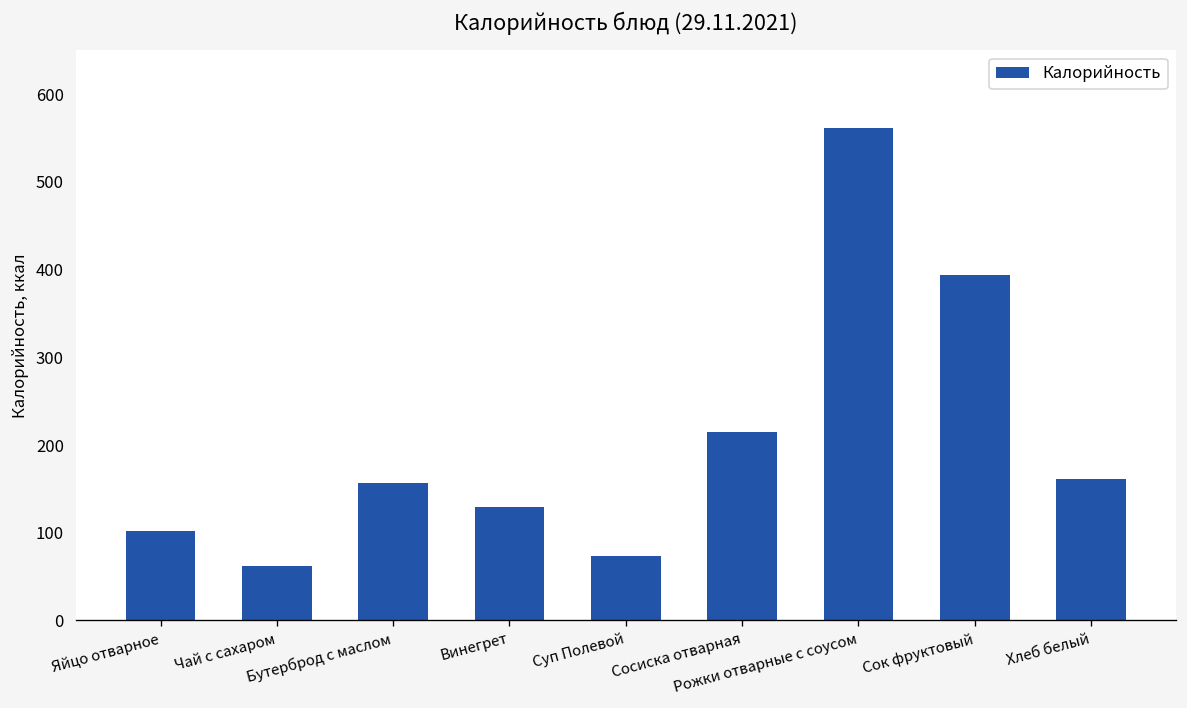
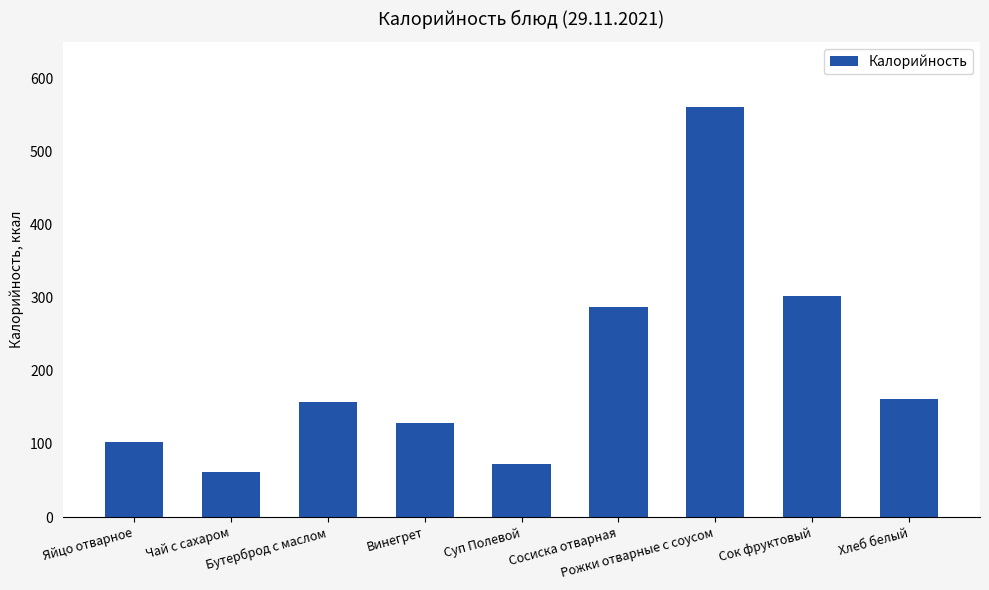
  {
    "Яйцо отварное": 100,
    "Чай с сахаром": 60,
    "Бутерброд с маслом": 160,
    "Винегрет": 130,
    "Суп Полевой": 70,
-   "Сосиска отварная": 220,
+   "Сосиска отварная": 290,
    "Рожки отварные с соусом": 560,
-   "Сок фруктовый": 390,
+   "Сок фруктовый": 300,
    "Хлеб белый": 160
  }
